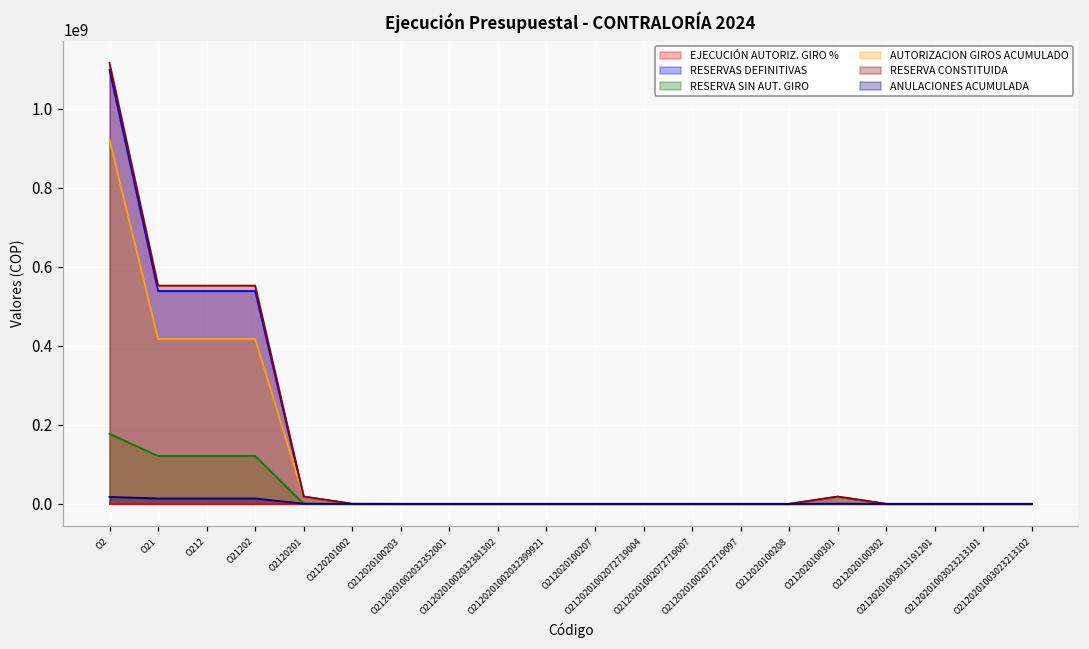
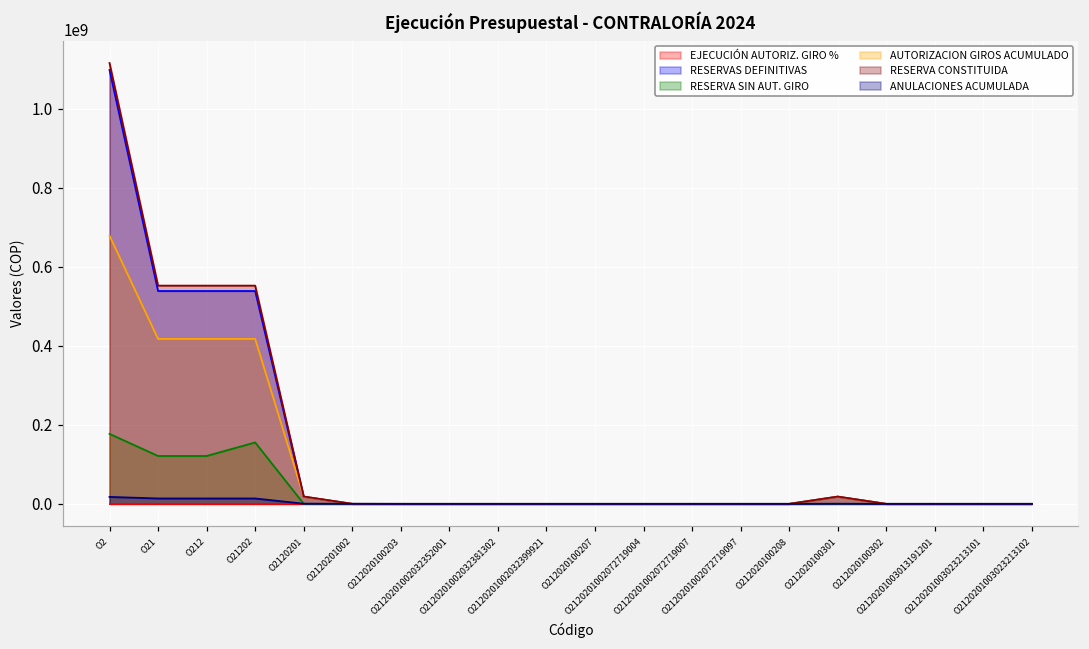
  {
    "RESERVA SIN AUT. GIRO": {
      "O2": 180000000,
      "O21": 120000000,
      "O212": 120000000,
-     "O21202": 120000000
+     "O21202": 160000000
    },
    "AUTORIZACION GIROS ACUMULADO": {
-     "O2": 920000000,
+     "O2": 680000000,
      "O21": 420000000,
      "O212": 420000000,
      "O21202": 420000000
    }
  }
